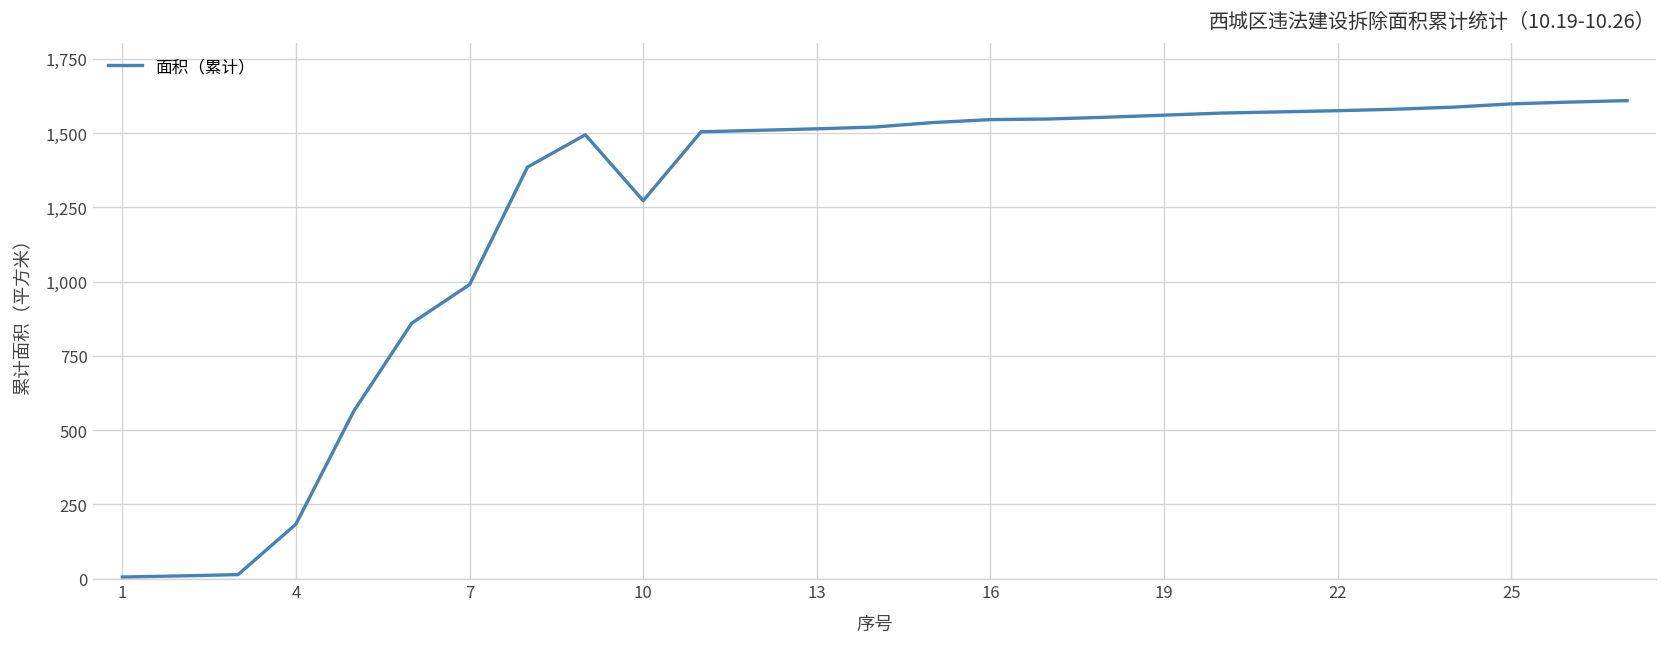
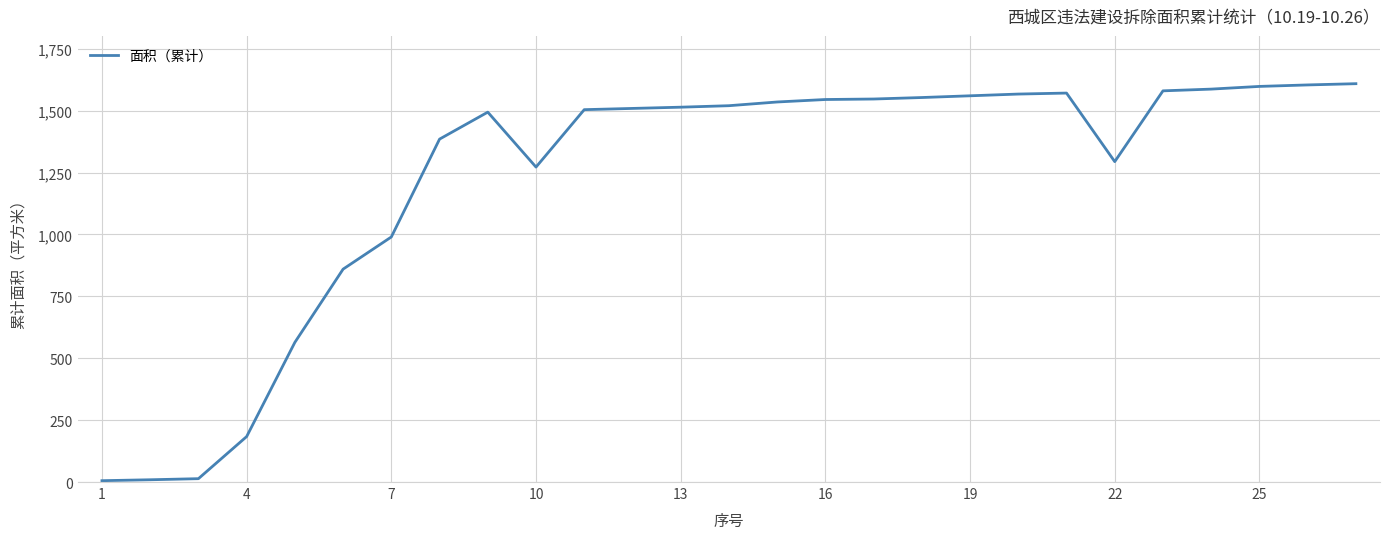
  {
    "1": "10",
    "4": "180",
    "7": "990",
    "10": "1,270",
    "13": "1,510",
    "16": "1,540",
    "19": "1,560",
-   "22": "1,570",
+   "22": "1,290",
    "25": "1,600"
  }
